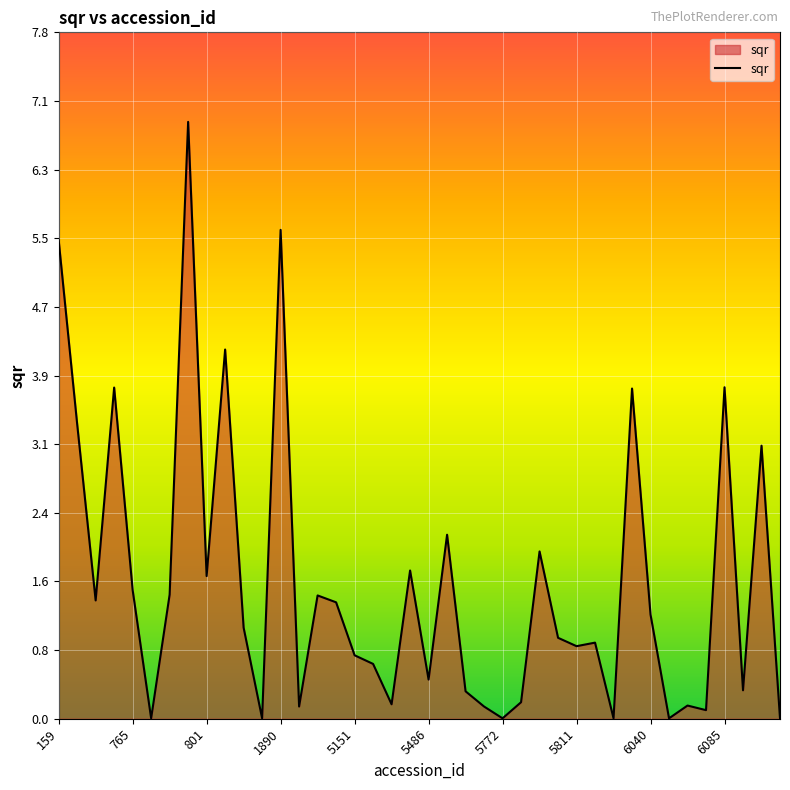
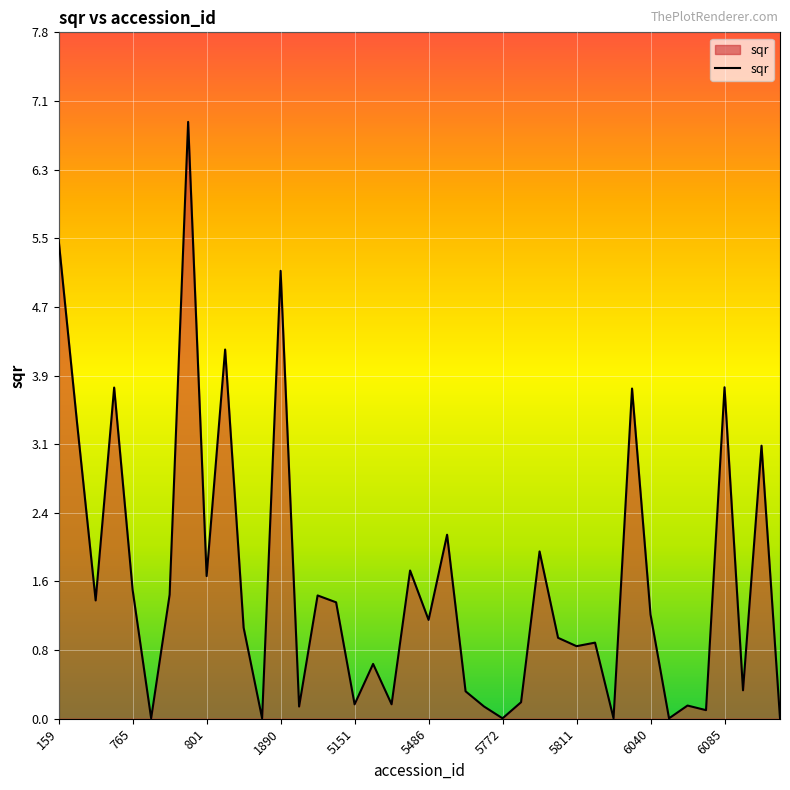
  {
    "159": 5.5,
    "765": 1.5,
    "801": 1.6,
-   "1890": 5.6,
-   "5151": 0.7,
-   "5486": 0.4,
+   "1890": 5.1,
+   "5151": 0.2,
+   "5486": 1.1,
    "5772": 0.0,
    "5811": 0.8,
    "6040": 1.2,
    "6085": 3.8
  }
